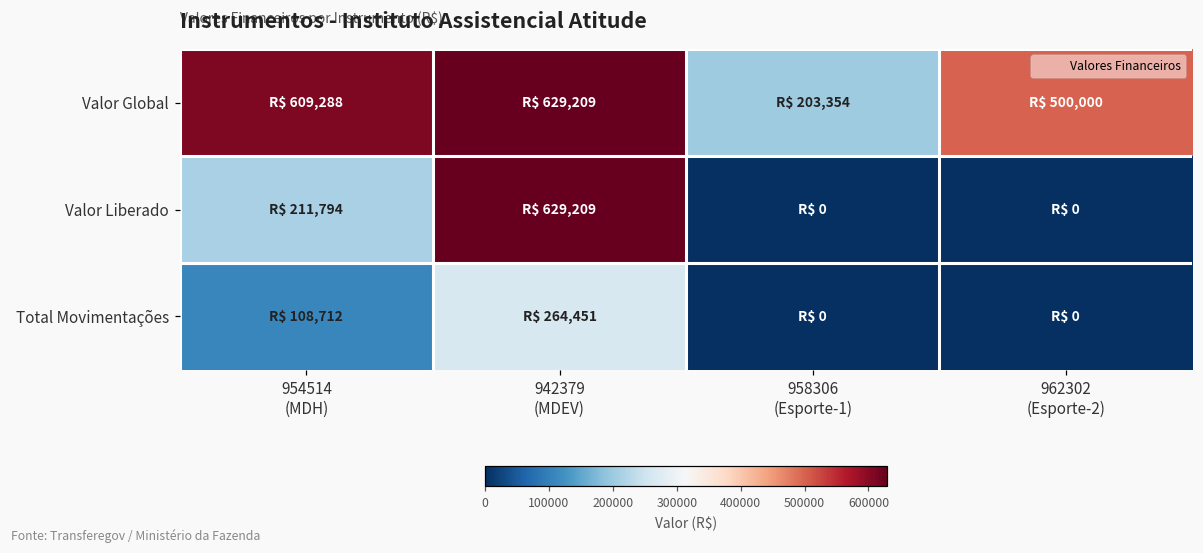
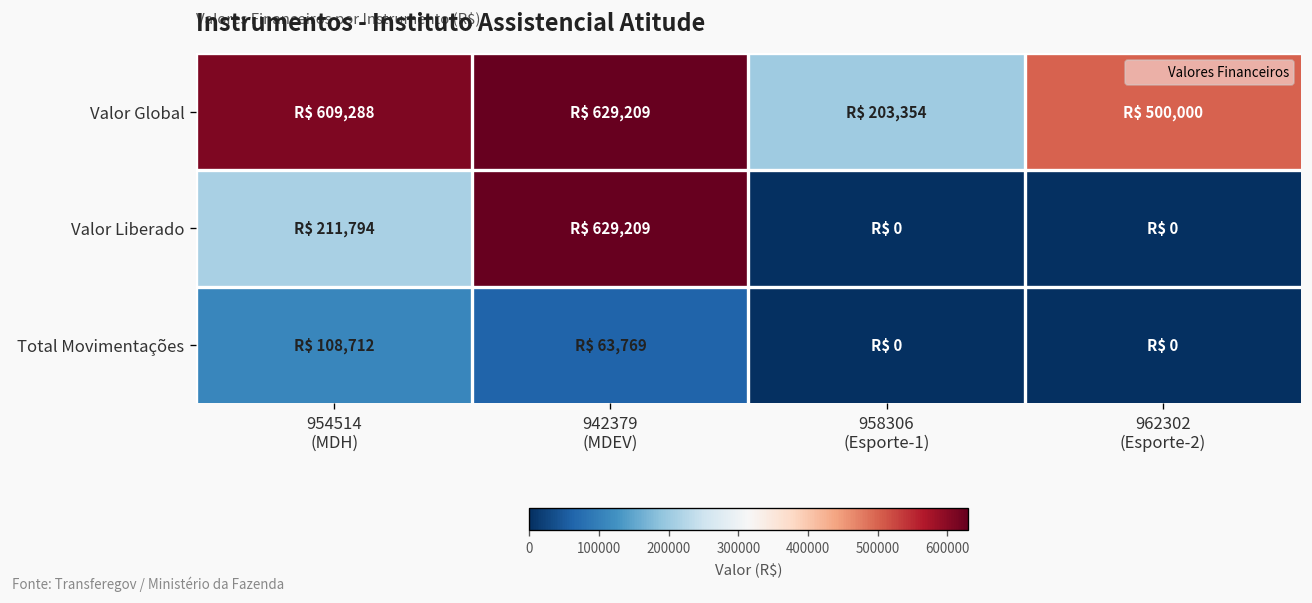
  {
    "Valor Global": {
      "954514 (MDH)": "609,288",
      "942379 (MDEV)": "629,209",
      "958306 (Esporte-1)": "203,354",
      "962302 (Esporte-2)": "500,000"
    },
    "Valor Liberado": {
      "954514 (MDH)": "211,794",
      "942379 (MDEV)": "629,209",
      "958306 (Esporte-1)": "0",
      "962302 (Esporte-2)": "0"
    },
    "Total Movimentações": {
      "954514 (MDH)": "108,712",
-     "942379 (MDEV)": "264,451",
+     "942379 (MDEV)": "63,769",
      "958306 (Esporte-1)": "0",
      "962302 (Esporte-2)": "0"
    }
  }
